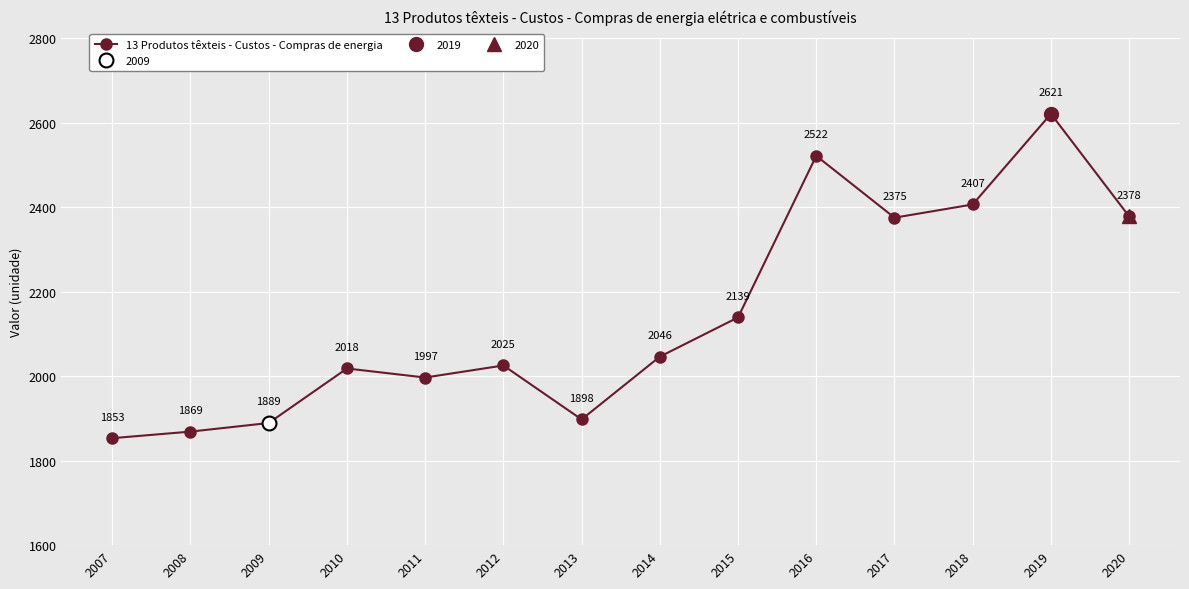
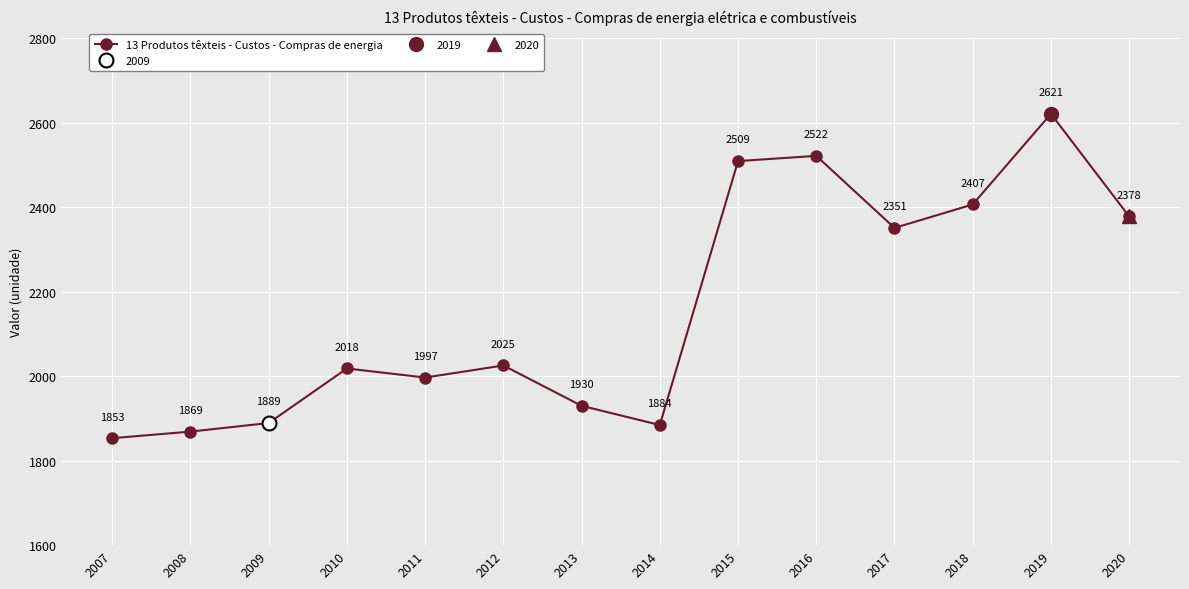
  {
    "13 Produtos têxteis - Custos - Compras de energia": {
      "2007": 1853,
      "2008": 1869,
      "2010": 2018,
      "2011": 1997,
      "2012": 2025,
-     "2013": 1898,
-     "2014": 2046,
-     "2015": 2139,
+     "2013": 1930,
+     "2014": 1884,
+     "2015": 2509,
      "2016": 2522,
-     "2017": 2375,
+     "2017": 2351,
      "2018": 2407
    }
  }
